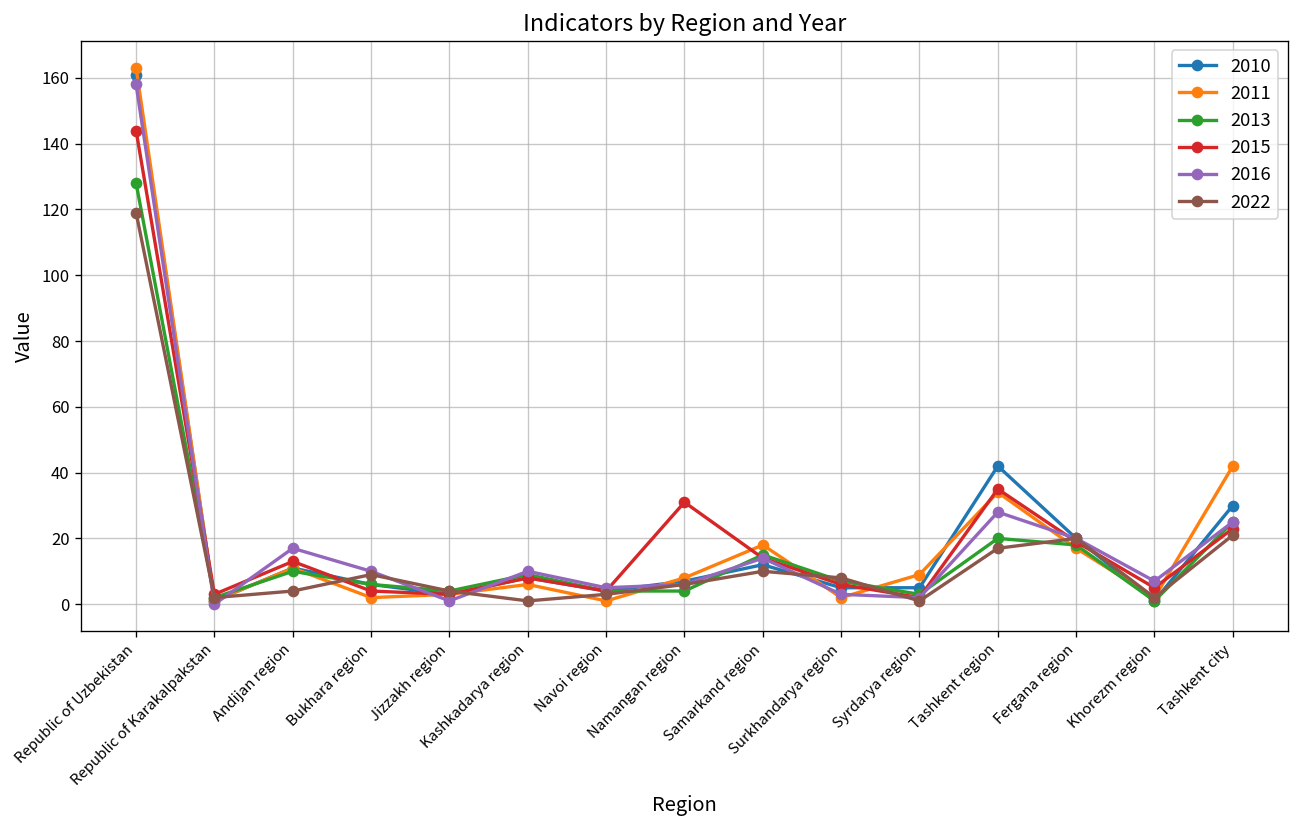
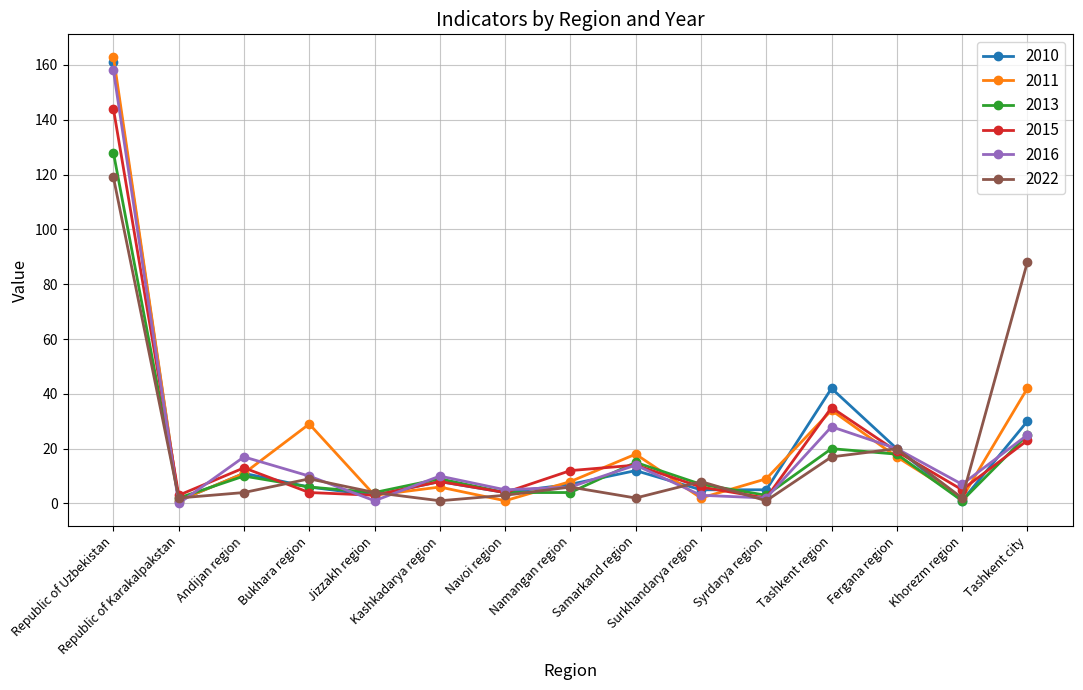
  {
    "2010": {
      "Republic of Uzbekistan": 161,
      "Namangan region": 7,
      "Samarkand region": 12,
      "Surkhandarya region": 5,
      "Syrdarya region": 5,
      "Tashkent region": 42,
      "Tashkent city": 30
    },
    "2011": {
      "Republic of Uzbekistan": 163,
-     "Bukhara region": 2,
+     "Bukhara region": 29,
      "Kashkadarya region": 6,
      "Navoi region": 1,
      "Namangan region": 8,
      "Samarkand region": 18,
      "Surkhandarya region": 2,
      "Syrdarya region": 9,
      "Tashkent region": 34,
      "Fergana region": 17,
      "Tashkent city": 42
    },
    "2013": {
      "Republic of Uzbekistan": 128,
      "Andijan region": 10,
      "Kashkadarya region": 9,
      "Namangan region": 4,
      "Samarkand region": 15,
      "Surkhandarya region": 7,
      "Syrdarya region": 3,
      "Tashkent region": 20,
      "Fergana region": 18
    },
    "2015": {
      "Republic of Uzbekistan": 144,
      "Republic of Karakalpakstan": 3,
      "Andijan region": 13,
      "Bukhara region": 4,
-     "Namangan region": 31,
+     "Namangan region": 12,
      "Surkhandarya region": 6,
      "Tashkent region": 35,
      "Fergana region": 19,
      "Khorezm region": 5,
      "Tashkent city": 23
    },
    "2016": {
      "Republic of Uzbekistan": 158,
      "Republic of Karakalpakstan": 0,
      "Andijan region": 17,
      "Bukhara region": 10,
      "Jizzakh region": 1,
      "Kashkadarya region": 10,
      "Navoi region": 5,
      "Surkhandarya region": 3,
      "Tashkent region": 28,
      "Khorezm region": 7
    },
    "2022": {
      "Republic of Uzbekistan": 119,
      "Andijan region": 4,
      "Bukhara region": 9,
      "Kashkadarya region": 1,
      "Navoi region": 3,
-     "Samarkand region": 10,
+     "Samarkand region": 2,
      "Surkhandarya region": 8,
      "Syrdarya region": 1,
      "Tashkent region": 17,
-     "Tashkent city": 21
+     "Tashkent city": 88
    }
  }
